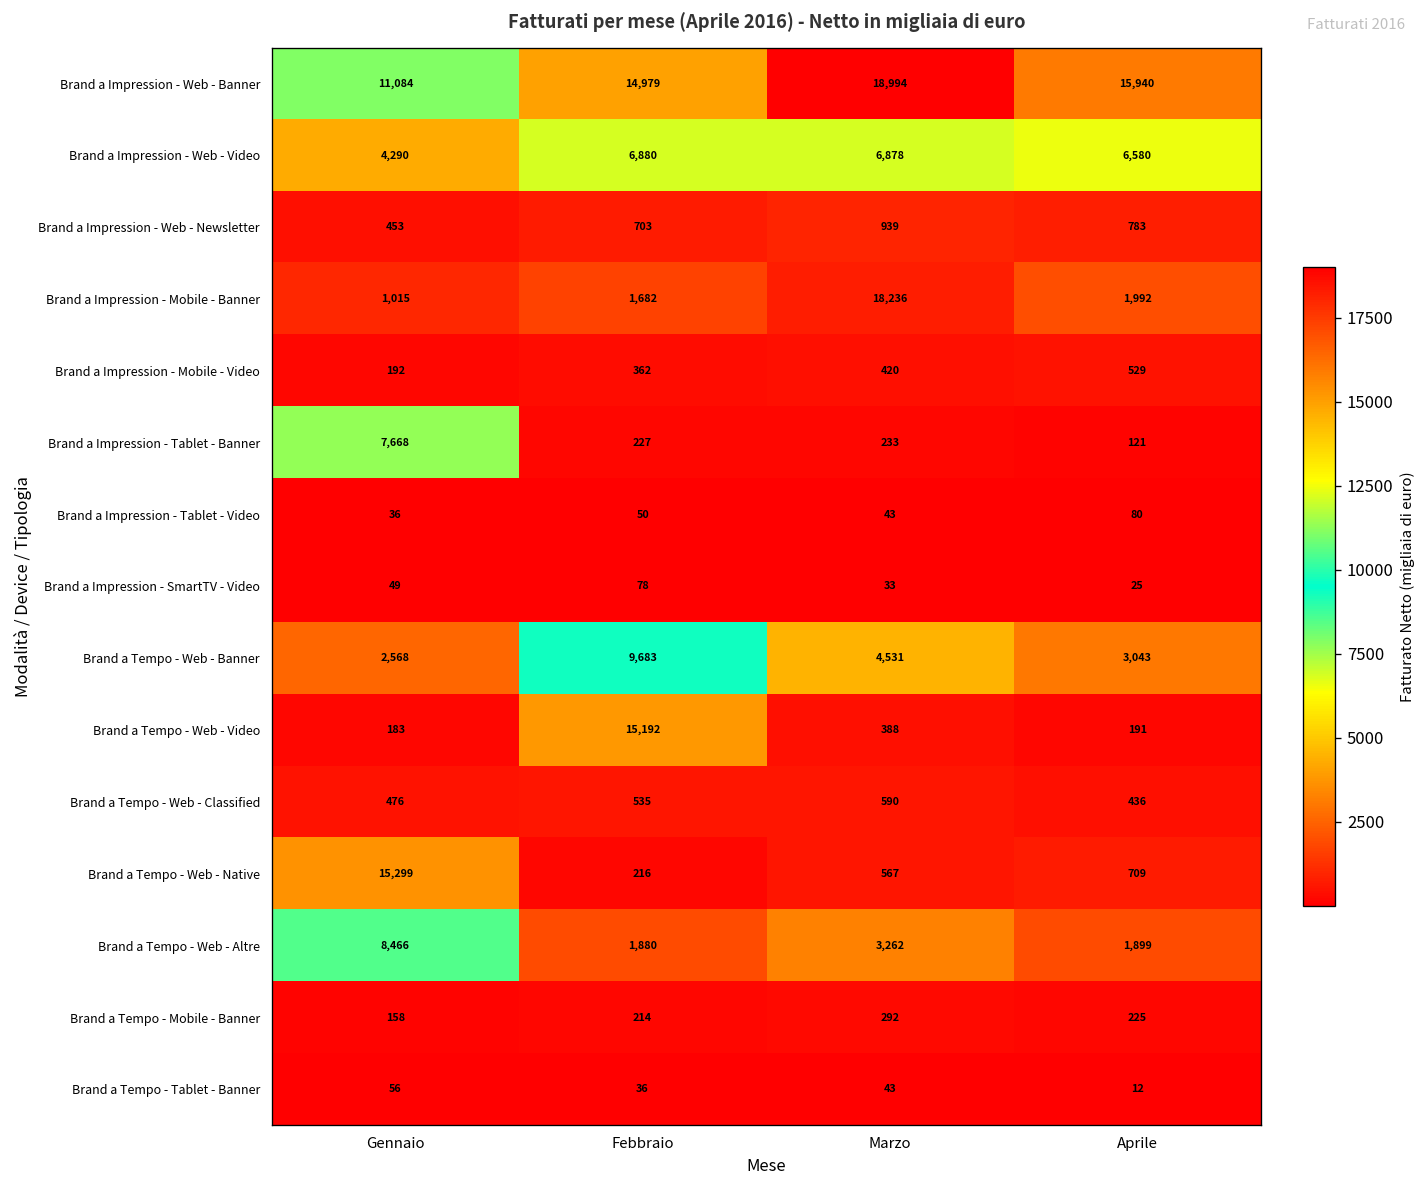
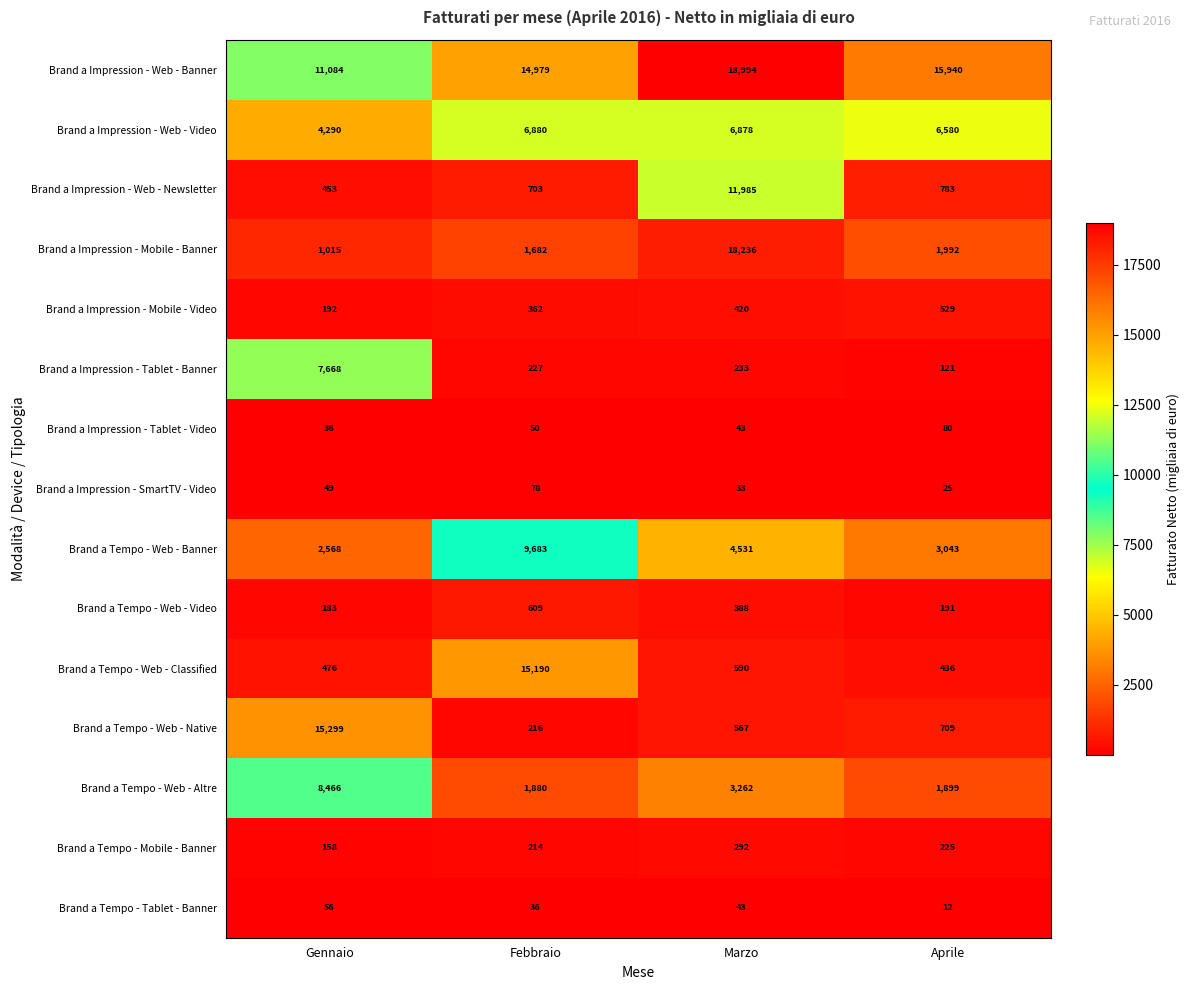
  {
    "Brand a Impression - Web - Banner": {
      "Gennaio": "11,084",
      "Febbraio": "14,979",
      "Marzo": "18,994",
      "Aprile": "15,940"
    },
    "Brand a Impression - Web - Video": {
      "Gennaio": "4,290",
      "Febbraio": "6,880",
      "Marzo": "6,878",
      "Aprile": "6,580"
    },
    "Brand a Impression - Web - Newsletter": {
      "Gennaio": "453",
      "Febbraio": "703",
-     "Marzo": "939",
+     "Marzo": "11,985",
      "Aprile": "783"
    },
    "Brand a Impression - Mobile - Banner": {
      "Gennaio": "1,015",
      "Febbraio": "1,682",
      "Marzo": "18,236",
      "Aprile": "1,992"
    },
    "Brand a Impression - Mobile - Video": {
      "Gennaio": "192",
      "Febbraio": "362",
      "Marzo": "420",
      "Aprile": "529"
    },
    "Brand a Impression - Tablet - Banner": {
      "Gennaio": "7,668",
      "Febbraio": "227",
      "Marzo": "233",
      "Aprile": "121"
    },
    "Brand a Impression - Tablet - Video": {
      "Gennaio": "36",
      "Febbraio": "50",
      "Marzo": "43",
      "Aprile": "80"
    },
    "Brand a Impression - SmartTV - Video": {
      "Gennaio": "49",
      "Febbraio": "78",
      "Marzo": "33",
      "Aprile": "25"
    },
    "Brand a Tempo - Web - Banner": {
      "Gennaio": "2,568",
      "Febbraio": "9,683",
      "Marzo": "4,531",
      "Aprile": "3,043"
    },
    "Brand a Tempo - Web - Video": {
      "Gennaio": "183",
-     "Febbraio": "15,192",
+     "Febbraio": "609",
      "Marzo": "388",
      "Aprile": "191"
    },
    "Brand a Tempo - Web - Classified": {
      "Gennaio": "476",
-     "Febbraio": "535",
+     "Febbraio": "15,190",
      "Marzo": "590",
      "Aprile": "436"
    },
    "Brand a Tempo - Web - Native": {
      "Gennaio": "15,299",
      "Febbraio": "216",
      "Marzo": "567",
      "Aprile": "709"
    },
    "Brand a Tempo - Web - Altre": {
      "Gennaio": "8,466",
      "Febbraio": "1,880",
      "Marzo": "3,262",
      "Aprile": "1,899"
    },
    "Brand a Tempo - Mobile - Banner": {
      "Gennaio": "158",
      "Febbraio": "214",
      "Marzo": "292",
      "Aprile": "225"
    },
    "Brand a Tempo - Tablet - Banner": {
      "Gennaio": "56",
      "Febbraio": "36",
      "Marzo": "43",
      "Aprile": "12"
    }
  }
